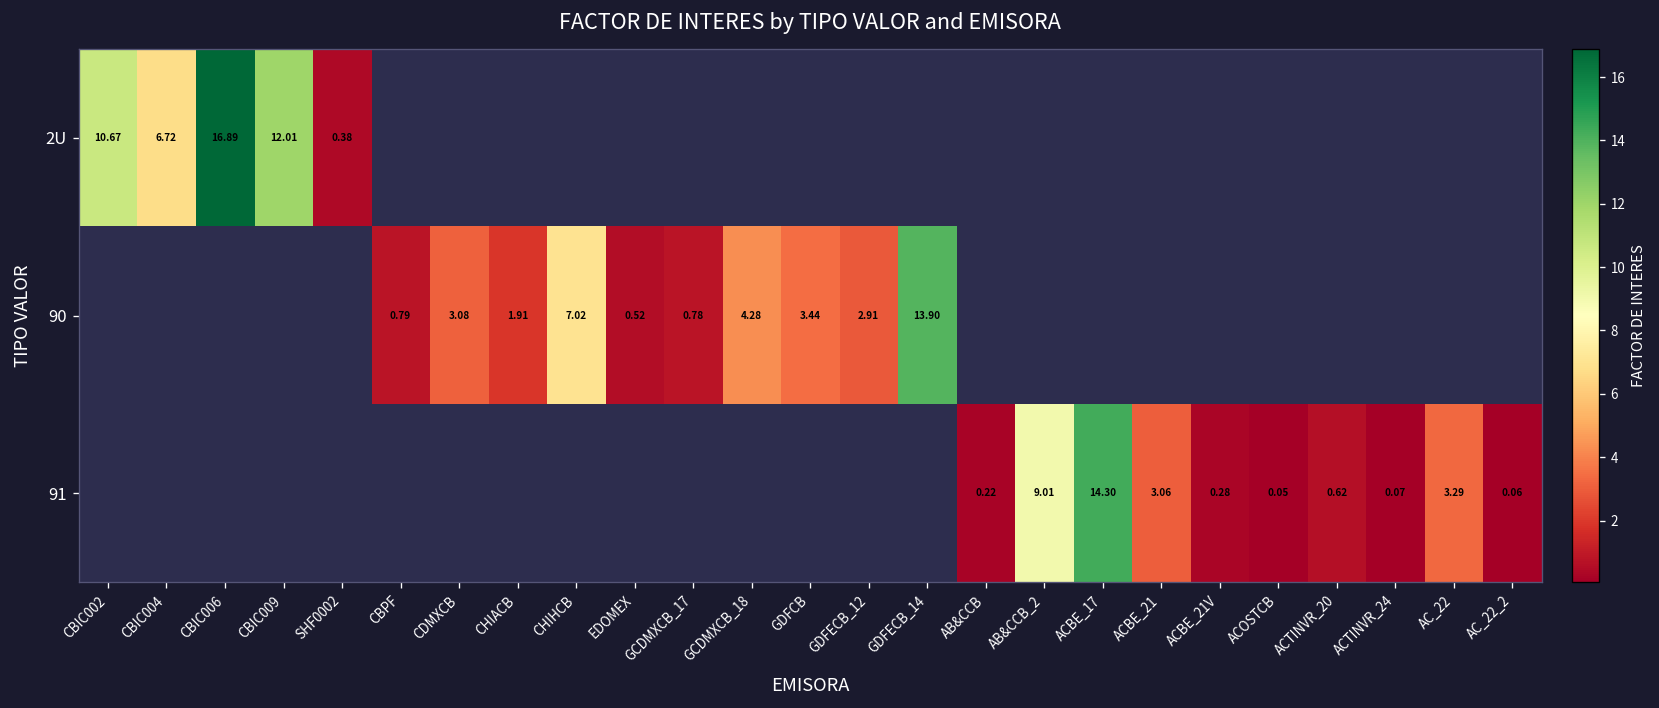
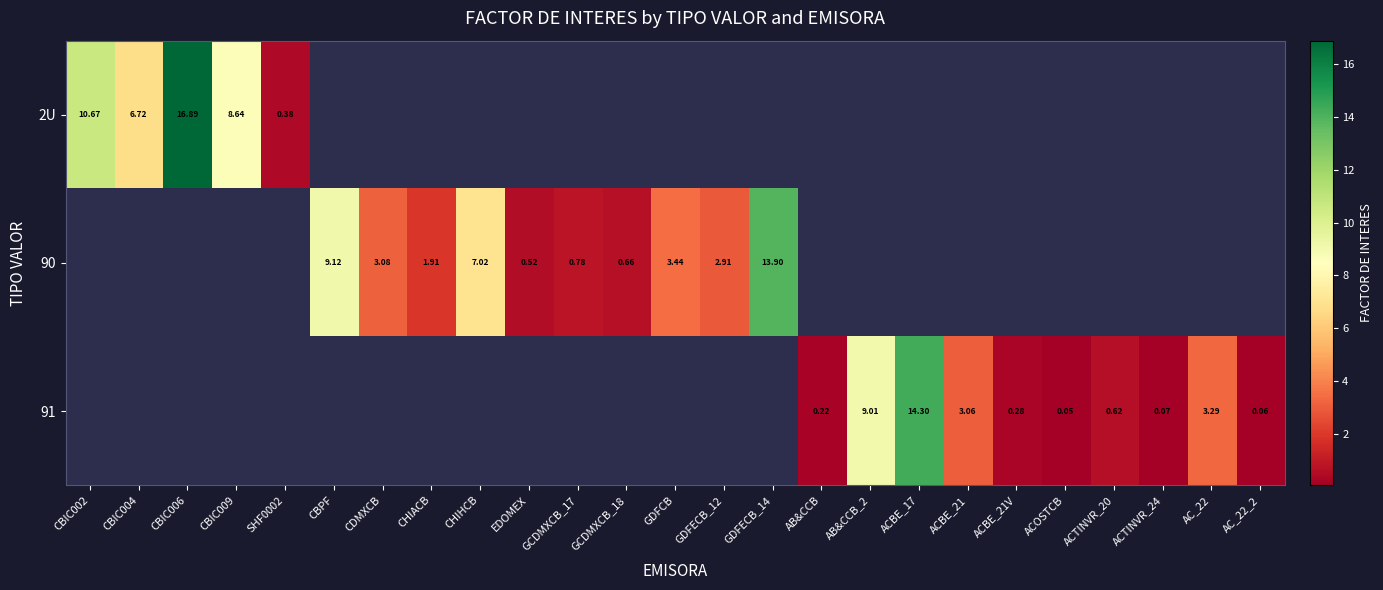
  {
    "2U": {
      "CBIC002": 10.67,
      "CBIC004": 6.72,
      "CBIC006": 16.89,
-     "CBIC009": 12.01,
+     "CBIC009": 8.64,
      "SHF0002": 0.38
    },
    "90": {
-     "CBPF": 0.79,
+     "CBPF": 9.12,
      "CDMXCB": 3.08,
      "CHIACB": 1.91,
      "CHIHCB": 7.02,
      "EDOMEX": 0.52,
      "GCDMXCB_17": 0.78,
-     "GCDMXCB_18": 4.28,
+     "GCDMXCB_18": 0.66,
      "GDFCB": 3.44,
      "GDFECB_12": 2.91,
      "GDFECB_14": 13.90
    },
    "91": {
      "AB&CCB": 0.22,
      "AB&CCB_2": 9.01,
      "ACBE_17": 14.30,
      "ACBE_21": 3.06,
      "ACBE_21V": 0.28,
      "ACOSTCB": 0.05,
      "ACTINVR_20": 0.62,
      "ACTINVR_24": 0.07,
      "AC_22": 3.29,
      "AC_22_2": 0.06
    }
  }
